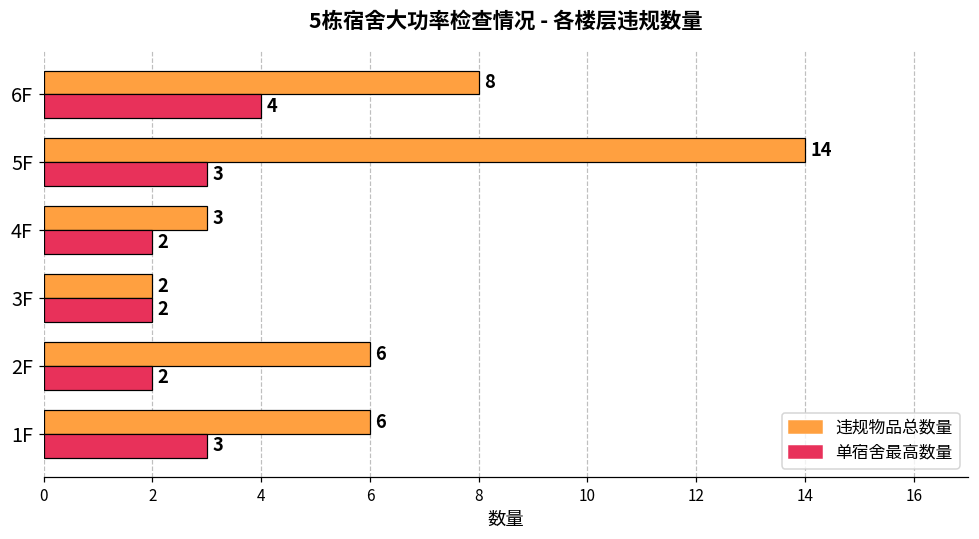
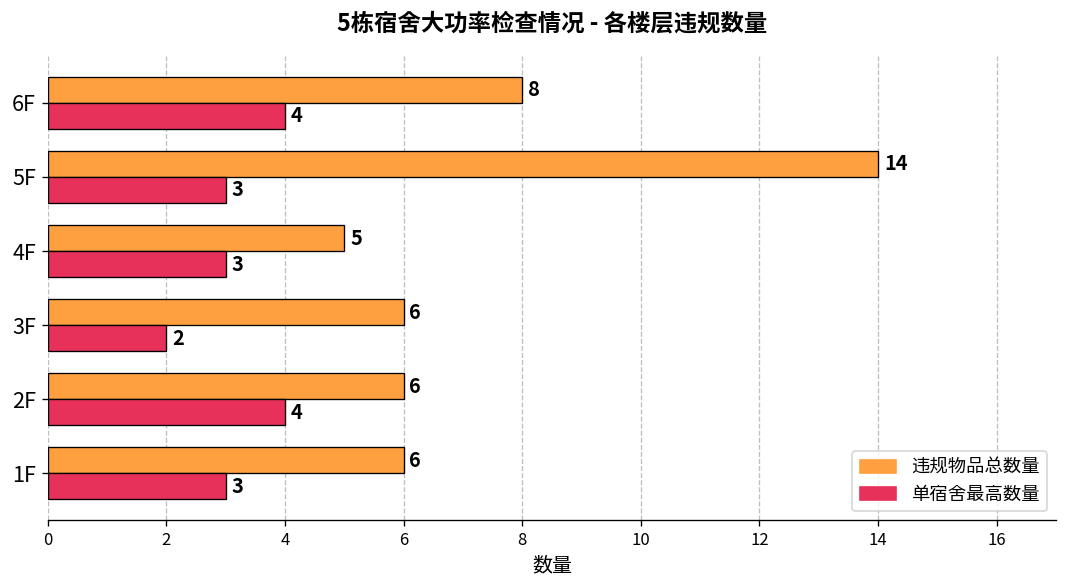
  {
    "违规物品总数量": {
      "6F": 8,
      "5F": 14,
-     "4F": 3,
-     "3F": 2,
+     "4F": 5,
+     "3F": 6,
      "2F": 6,
      "1F": 6
    },
    "单宿舍最高数量": {
      "6F": 4,
      "5F": 3,
-     "4F": 2,
+     "4F": 3,
      "3F": 2,
-     "2F": 2,
+     "2F": 4,
      "1F": 3
    }
  }
